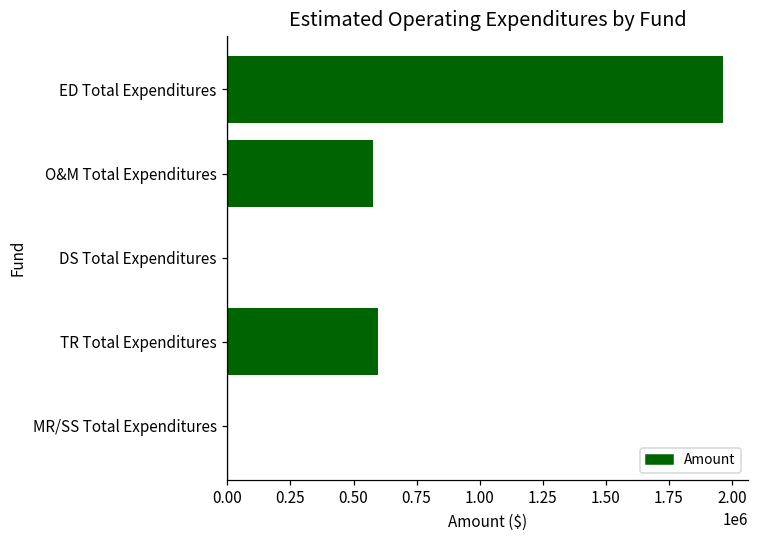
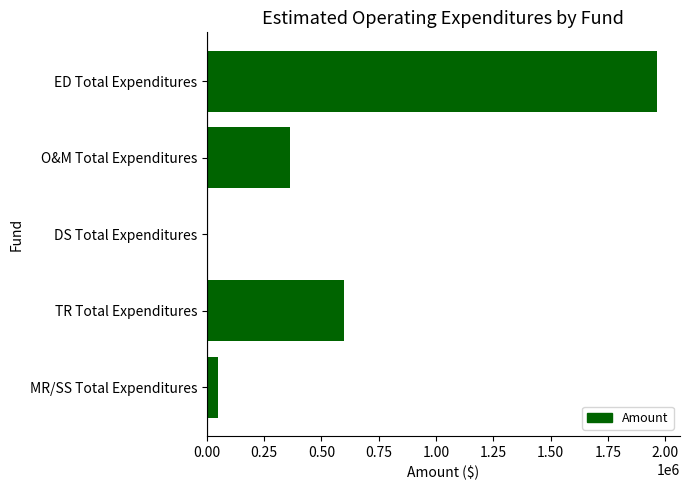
  {
    "ED Total Expenditures": 1970000,
-   "O&M Total Expenditures": 580000,
+   "O&M Total Expenditures": 360000,
    "DS Total Expenditures": 0,
    "TR Total Expenditures": 600000,
-   "MR/SS Total Expenditures": 0
+   "MR/SS Total Expenditures": 50000
  }
